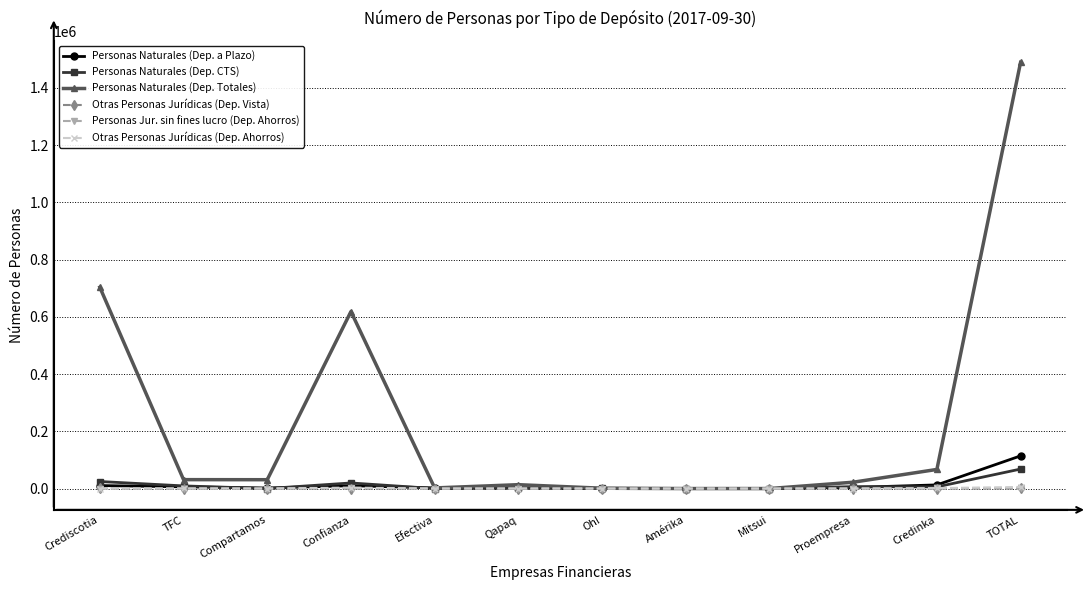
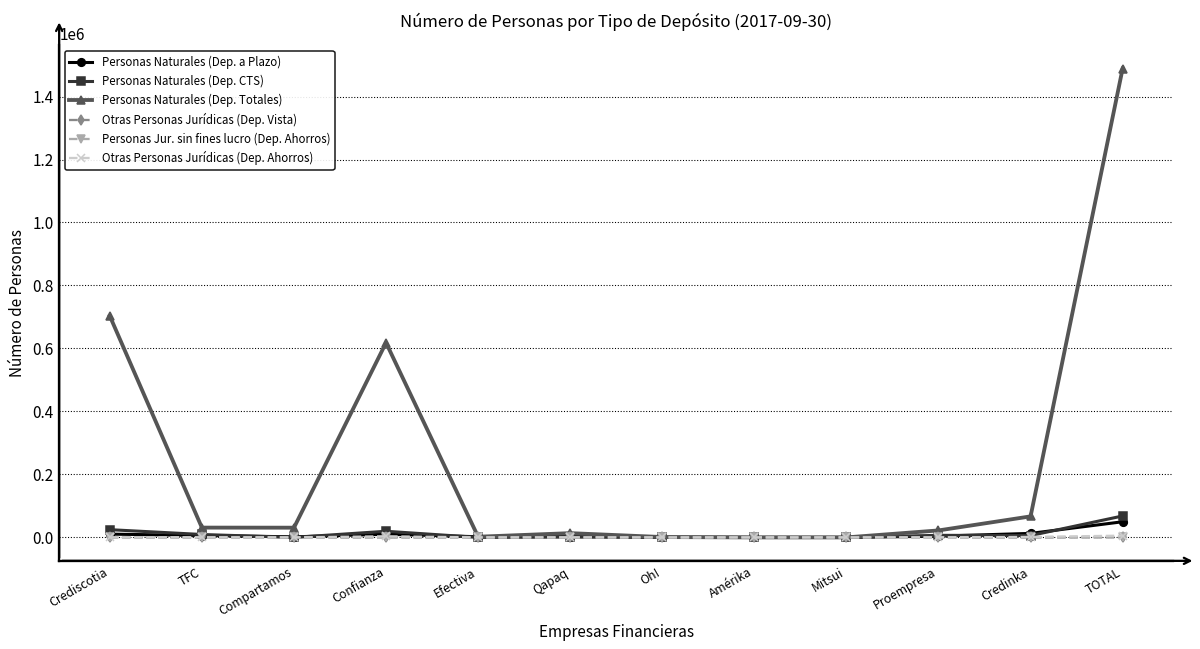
  {
    "Personas Naturales (Dep. a Plazo)": {
      "Crediscotia": 10000,
-     "TOTAL": 110000
+     "TOTAL": 50000
    }
  }
